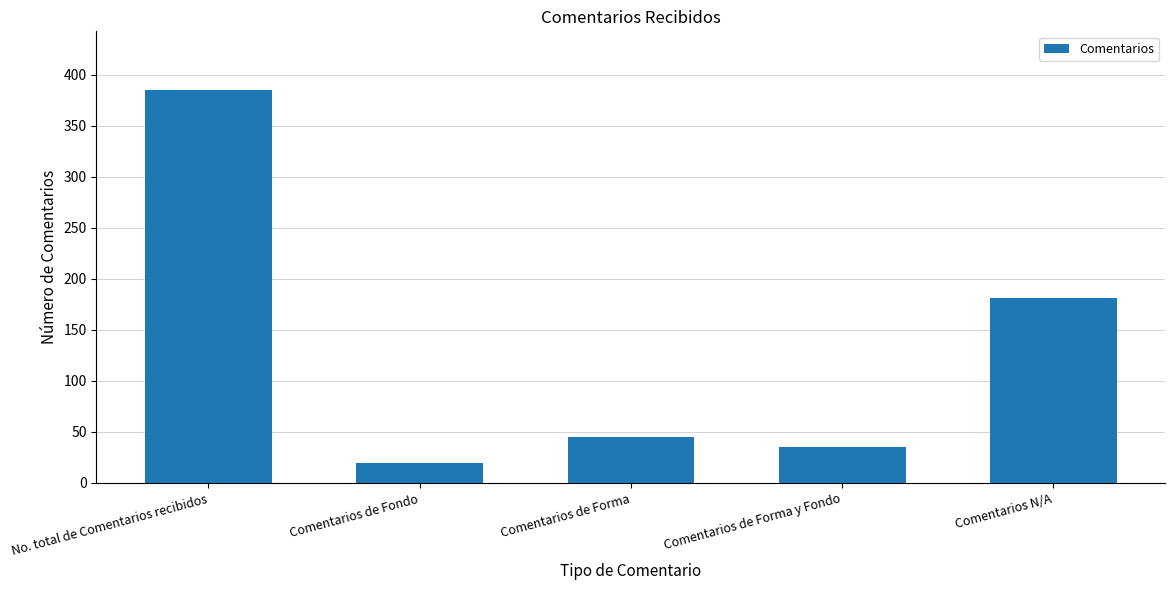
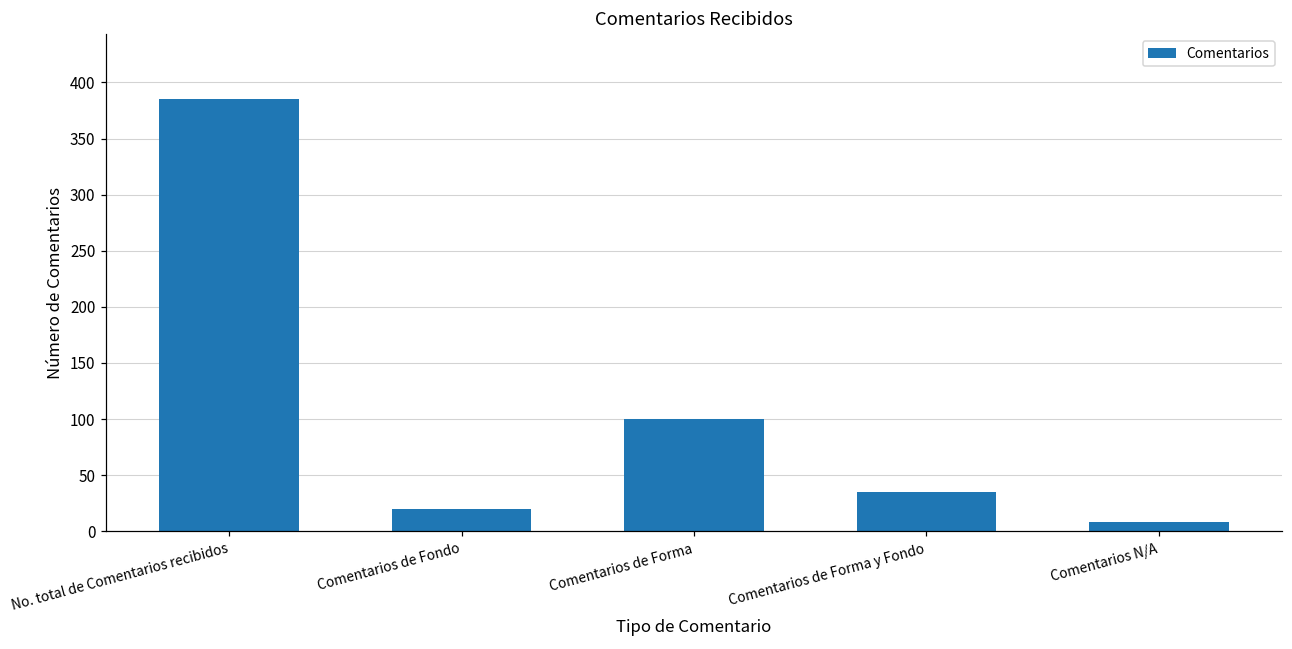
  {
    "No. total de Comentarios recibidos": 385,
    "Comentarios de Fondo": 20,
-   "Comentarios de Forma": 45,
+   "Comentarios de Forma": 100,
    "Comentarios de Forma y Fondo": 35,
-   "Comentarios N/A": 181
+   "Comentarios N/A": 8
  }
